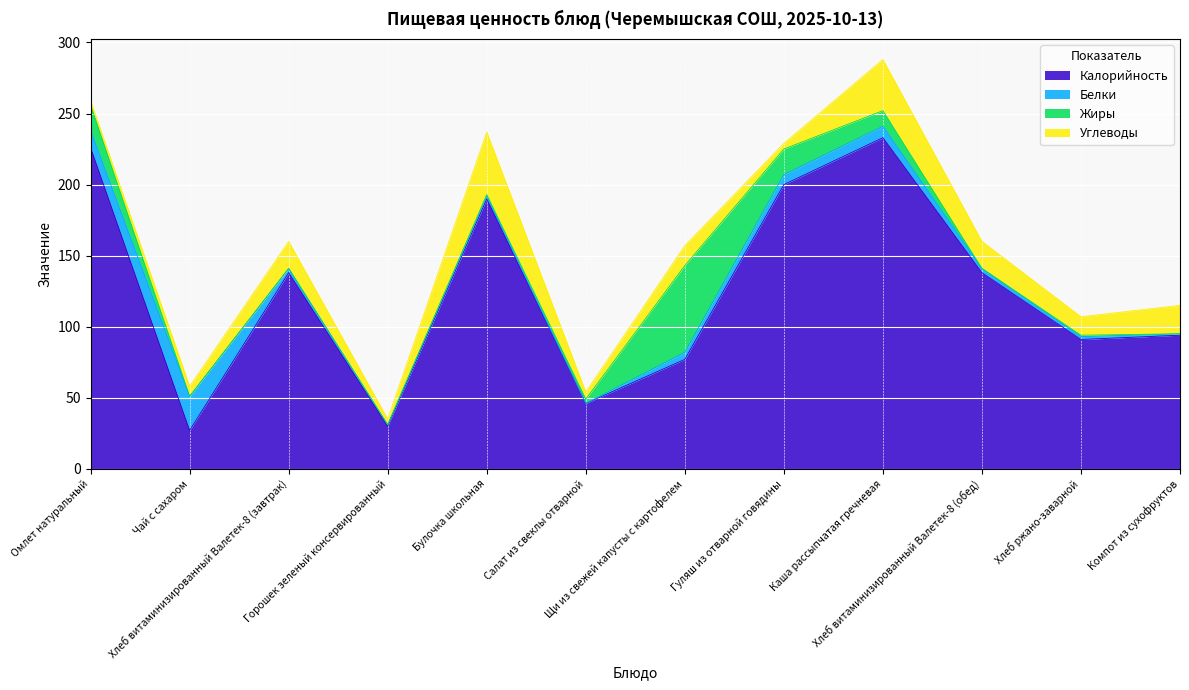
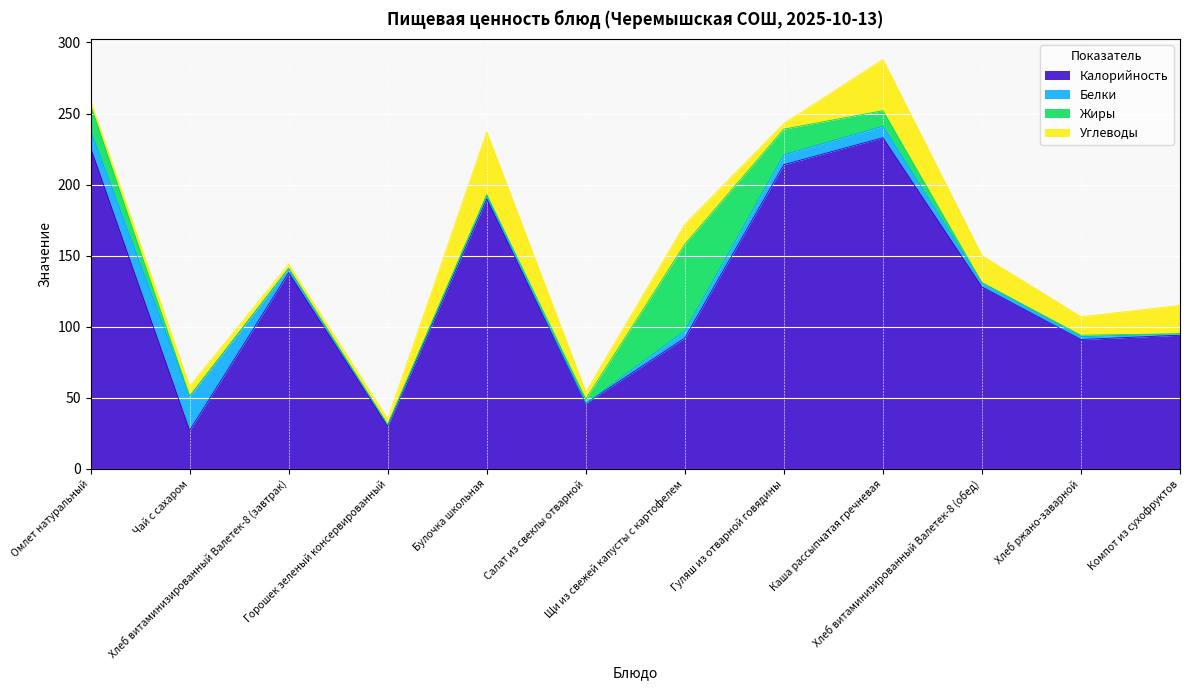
  {
    "Калорийность": {
      "Омлет натуральный": 226,
      "Чай с сахаром": 27,
      "Хлеб витаминизированный Валетек-8 (завтрак)": 138,
      "Булочка школьная": 190,
-     "Щи из свежей капусты с картофелем": 77,
-     "Гуляш из отварной говядины": 200,
+     "Щи из свежей капусты с картофелем": 92,
+     "Гуляш из отварной говядины": 214,
      "Каша рассыпчатая гречневая": 233,
-     "Хлеб витаминизированный Валетек-8 (обед)": 138,
+     "Хлеб витаминизированный Валетек-8 (обед)": 128,
      "Хлеб ржано-заварной": 91
    },
    "Белки": {
      "Омлет натуральный": 12,
      "Щи из свежей капусты с картофелем": 5,
      "Гуляш из отварной говядины": 7,
      "Каша рассыпчатая гречневая": 8
    },
    "Жиры": {
      "Омлет натуральный": 18,
      "Салат из свеклы отварной": 3,
      "Щи из свежей капусты с картофелем": 61,
      "Гуляш из отварной говядины": 18,
      "Каша рассыпчатая гречневая": 11
    },
    "Углеводы": {
      "Омлет натуральный": 3,
      "Чай с сахаром": 7,
-     "Хлеб витаминизированный Валетек-8 (завтрак)": 19,
+     "Хлеб витаминизированный Валетек-8 (завтрак)": 3,
      "Горошек зеленый консервированный": 4,
      "Булочка школьная": 44,
      "Салат из свеклы отварной": 5,
      "Щи из свежей капусты с картофелем": 14,
      "Гуляш из отварной говядины": 4,
      "Каша рассыпчатая гречневая": 36,
      "Хлеб витаминизированный Валетек-8 (обед)": 19,
      "Хлеб ржано-заварной": 13,
      "Компот из сухофруктов": 20
    }
  }
